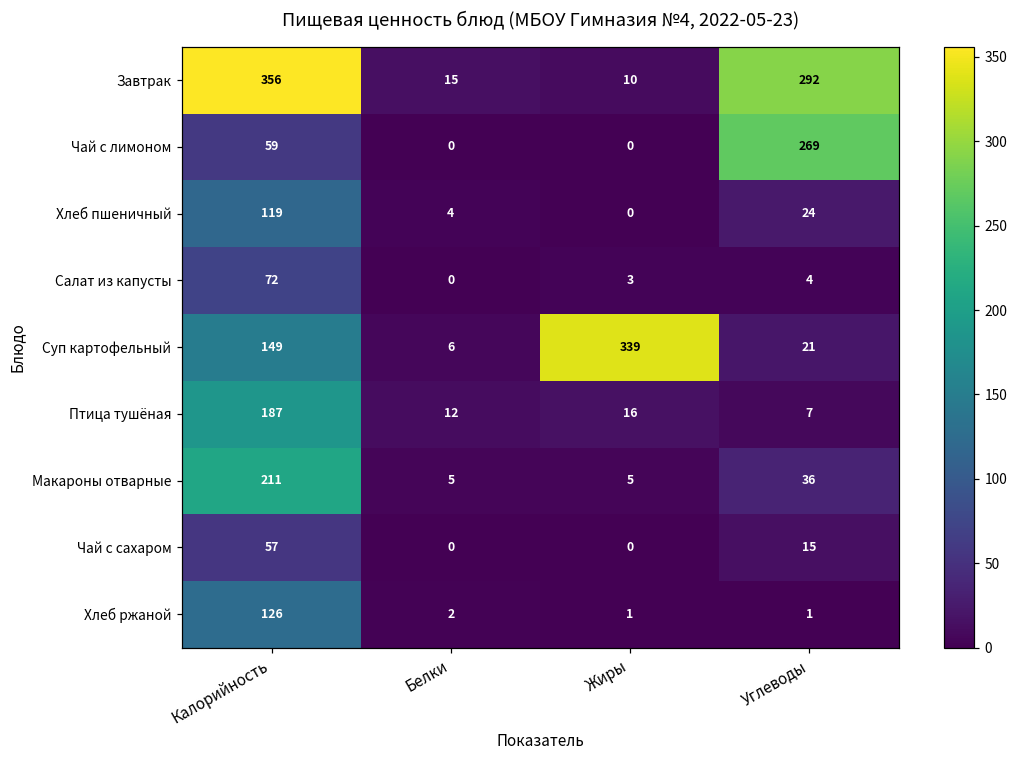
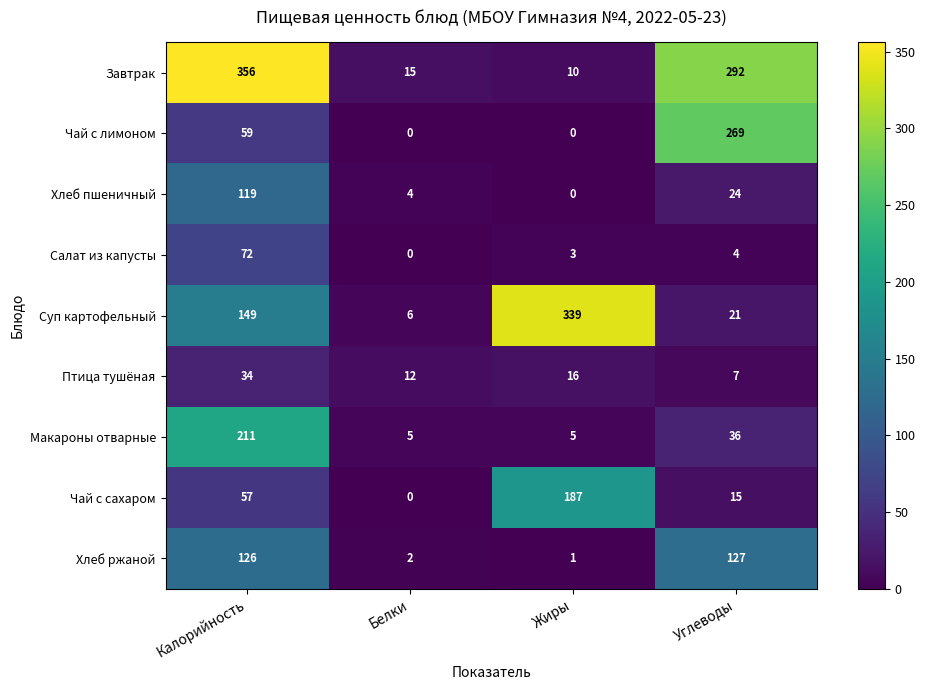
  {
    "Завтрак": {
      "Калорийность": 356,
      "Белки": 15,
      "Жиры": 10,
      "Углеводы": 292
    },
    "Чай с лимоном": {
      "Калорийность": 59,
      "Белки": 0,
      "Жиры": 0,
      "Углеводы": 269
    },
    "Хлеб пшеничный": {
      "Калорийность": 119,
      "Белки": 4,
      "Жиры": 0,
      "Углеводы": 24
    },
    "Салат из капусты": {
      "Калорийность": 72,
      "Белки": 0,
      "Жиры": 3,
      "Углеводы": 4
    },
    "Суп картофельный": {
      "Калорийность": 149,
      "Белки": 6,
      "Жиры": 339,
      "Углеводы": 21
    },
    "Птица тушёная": {
-     "Калорийность": 187,
+     "Калорийность": 34,
      "Белки": 12,
      "Жиры": 16,
      "Углеводы": 7
    },
    "Макароны отварные": {
      "Калорийность": 211,
      "Белки": 5,
      "Жиры": 5,
      "Углеводы": 36
    },
    "Чай с сахаром": {
      "Калорийность": 57,
      "Белки": 0,
-     "Жиры": 0,
+     "Жиры": 187,
      "Углеводы": 15
    },
    "Хлеб ржаной": {
      "Калорийность": 126,
      "Белки": 2,
      "Жиры": 1,
-     "Углеводы": 1
+     "Углеводы": 127
    }
  }
